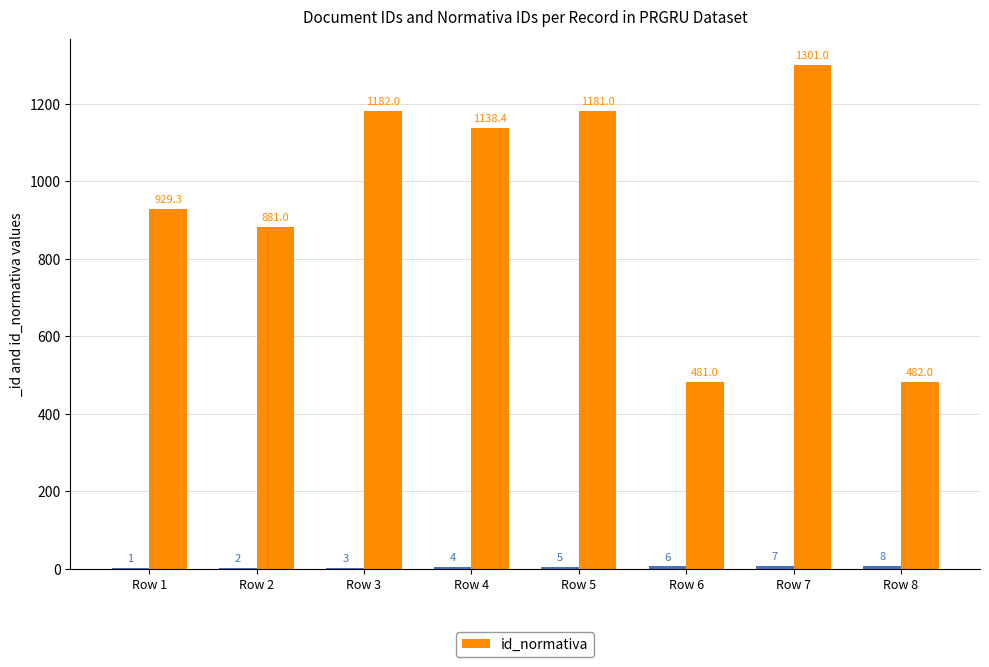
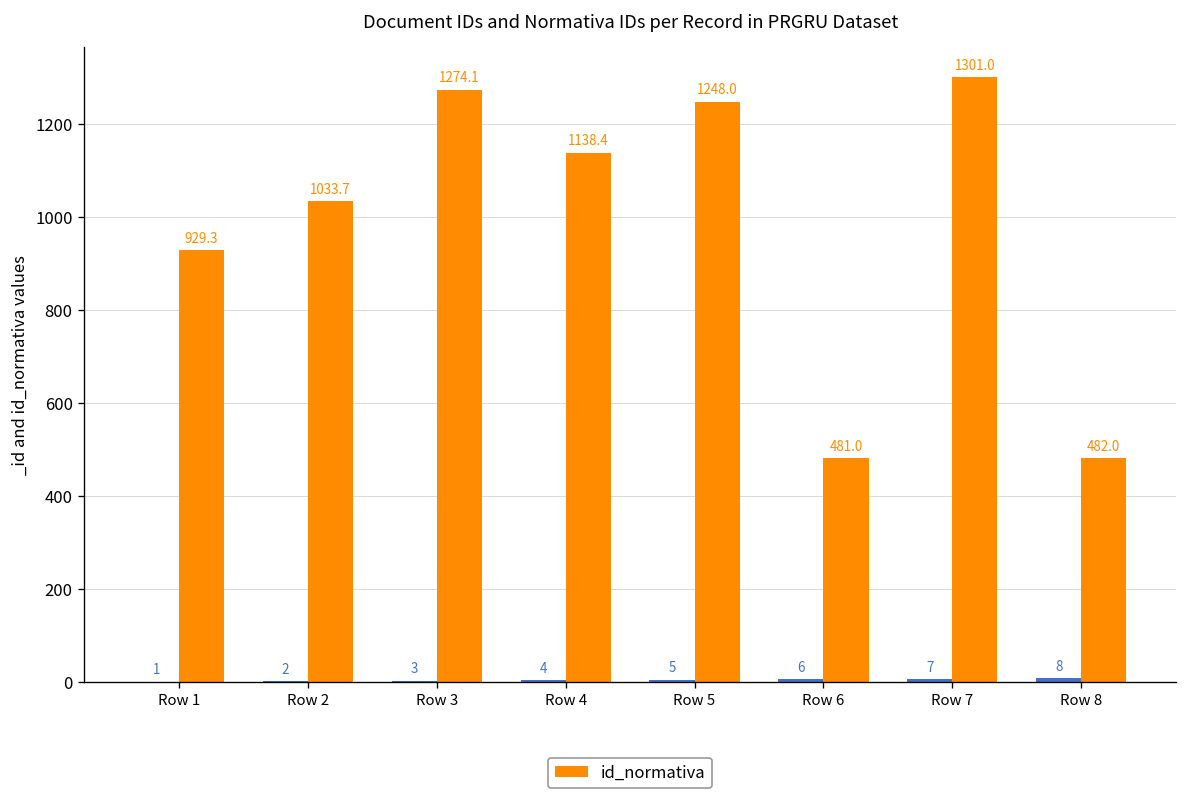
  {
    "id_normativa": {
      "Row 1": 929.3,
-     "Row 2": 881.0,
-     "Row 3": 1182.0,
+     "Row 2": 1033.7,
+     "Row 3": 1274.1,
      "Row 4": 1138.4,
-     "Row 5": 1181.0,
+     "Row 5": 1248.0,
      "Row 6": 481.0,
      "Row 7": 1301.0,
      "Row 8": 482.0
    }
  }
